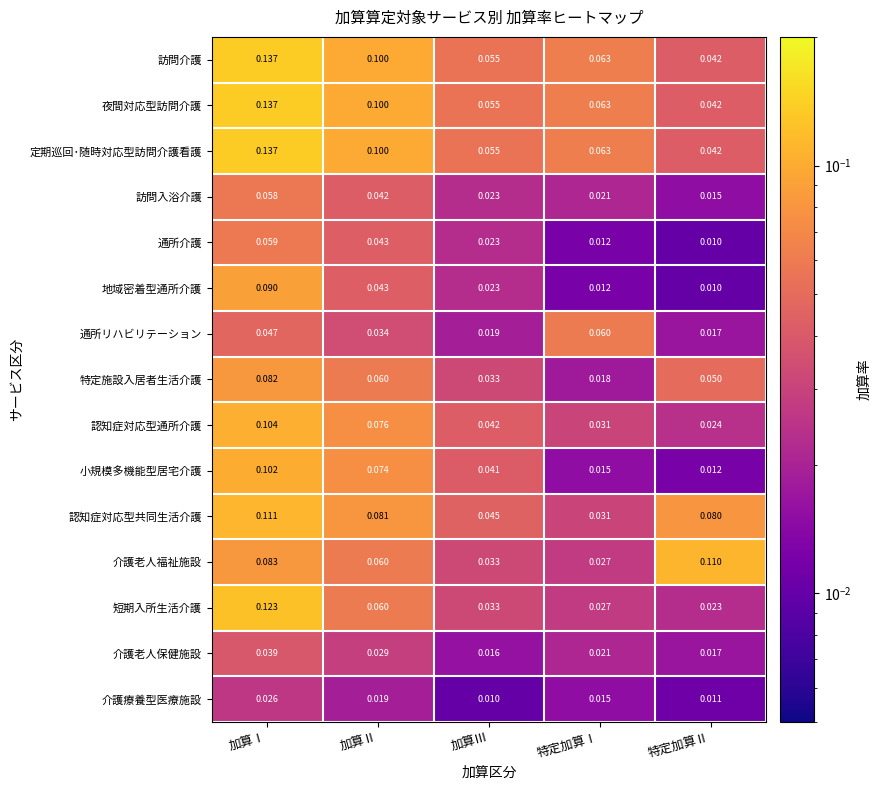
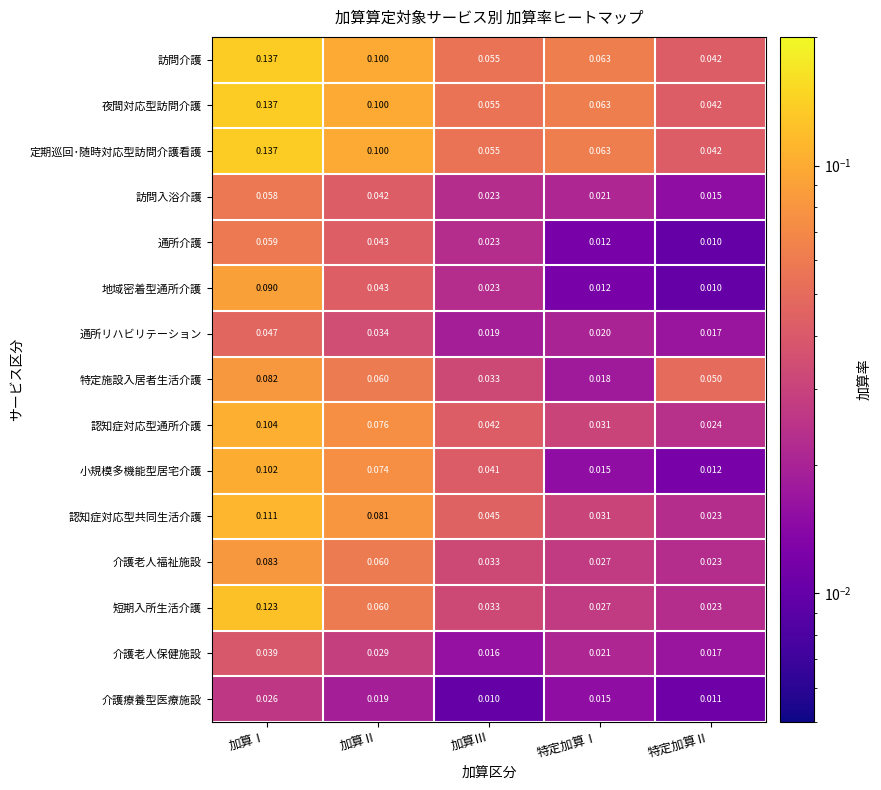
  {
    "訪問介護": {
      "加算Ⅰ": 0.137,
      "加算Ⅱ": 0.100,
      "加算Ⅲ": 0.055,
      "特定加算Ⅰ": 0.063,
      "特定加算Ⅱ": 0.042
    },
    "夜間対応型訪問介護": {
      "加算Ⅰ": 0.137,
      "加算Ⅱ": 0.100,
      "加算Ⅲ": 0.055,
      "特定加算Ⅰ": 0.063,
      "特定加算Ⅱ": 0.042
    },
    "定期巡回･随時対応型訪問介護看護": {
      "加算Ⅰ": 0.137,
      "加算Ⅱ": 0.100,
      "加算Ⅲ": 0.055,
      "特定加算Ⅰ": 0.063,
      "特定加算Ⅱ": 0.042
    },
    "訪問入浴介護": {
      "加算Ⅰ": 0.058,
      "加算Ⅱ": 0.042,
      "加算Ⅲ": 0.023,
      "特定加算Ⅰ": 0.021,
      "特定加算Ⅱ": 0.015
    },
    "通所介護": {
      "加算Ⅰ": 0.059,
      "加算Ⅱ": 0.043,
      "加算Ⅲ": 0.023,
      "特定加算Ⅰ": 0.012,
      "特定加算Ⅱ": 0.010
    },
    "地域密着型通所介護": {
      "加算Ⅰ": 0.090,
      "加算Ⅱ": 0.043,
      "加算Ⅲ": 0.023,
      "特定加算Ⅰ": 0.012,
      "特定加算Ⅱ": 0.010
    },
    "通所リハビリテーション": {
      "加算Ⅰ": 0.047,
      "加算Ⅱ": 0.034,
      "加算Ⅲ": 0.019,
-     "特定加算Ⅰ": 0.060,
+     "特定加算Ⅰ": 0.020,
      "特定加算Ⅱ": 0.017
    },
    "特定施設入居者生活介護": {
      "加算Ⅰ": 0.082,
      "加算Ⅱ": 0.060,
      "加算Ⅲ": 0.033,
      "特定加算Ⅰ": 0.018,
      "特定加算Ⅱ": 0.050
    },
    "認知症対応型通所介護": {
      "加算Ⅰ": 0.104,
      "加算Ⅱ": 0.076,
      "加算Ⅲ": 0.042,
      "特定加算Ⅰ": 0.031,
      "特定加算Ⅱ": 0.024
    },
    "小規模多機能型居宅介護": {
      "加算Ⅰ": 0.102,
      "加算Ⅱ": 0.074,
      "加算Ⅲ": 0.041,
      "特定加算Ⅰ": 0.015,
      "特定加算Ⅱ": 0.012
    },
    "認知症対応型共同生活介護": {
      "加算Ⅰ": 0.111,
      "加算Ⅱ": 0.081,
      "加算Ⅲ": 0.045,
      "特定加算Ⅰ": 0.031,
-     "特定加算Ⅱ": 0.080
+     "特定加算Ⅱ": 0.023
    },
    "介護老人福祉施設": {
      "加算Ⅰ": 0.083,
      "加算Ⅱ": 0.060,
      "加算Ⅲ": 0.033,
      "特定加算Ⅰ": 0.027,
-     "特定加算Ⅱ": 0.110
+     "特定加算Ⅱ": 0.023
    },
    "短期入所生活介護": {
      "加算Ⅰ": 0.123,
      "加算Ⅱ": 0.060,
      "加算Ⅲ": 0.033,
      "特定加算Ⅰ": 0.027,
      "特定加算Ⅱ": 0.023
    },
    "介護老人保健施設": {
      "加算Ⅰ": 0.039,
      "加算Ⅱ": 0.029,
      "加算Ⅲ": 0.016,
      "特定加算Ⅰ": 0.021,
      "特定加算Ⅱ": 0.017
    },
    "介護療養型医療施設": {
      "加算Ⅰ": 0.026,
      "加算Ⅱ": 0.019,
      "加算Ⅲ": 0.010,
      "特定加算Ⅰ": 0.015,
      "特定加算Ⅱ": 0.011
    }
  }
